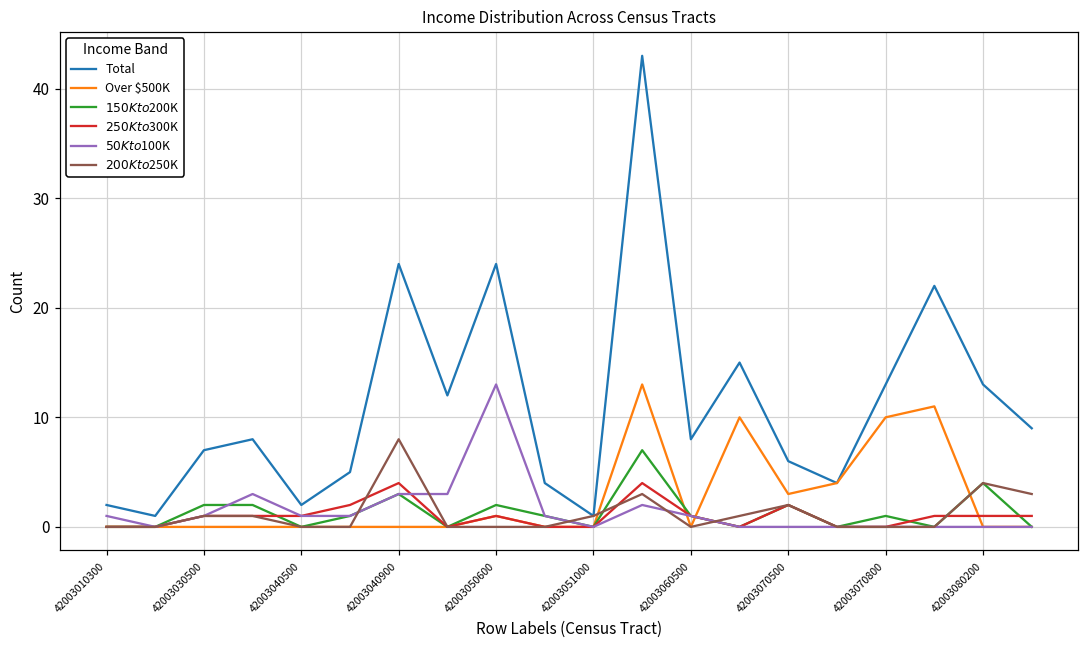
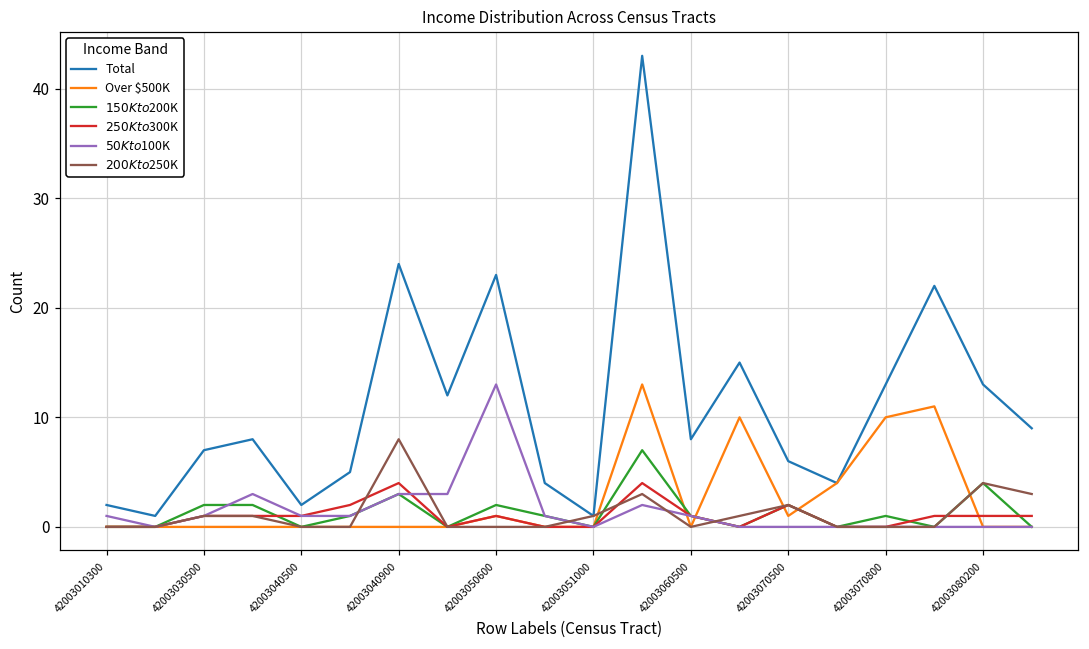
  {
    "Total": {
      "42003010300": 2,
      "42003030500": 7,
      "42003040500": 2,
      "42003040900": 24,
-     "42003050600": 24,
+     "42003050600": 23,
      "42003060500": 8,
      "42003070500": 6,
      "42003070800": 13,
      "42003080200": 13
    },
    "Over $500K": {
      "42003030500": 0,
      "42003040900": 0,
-     "42003070500": 3,
+     "42003070500": 1,
      "42003070800": 10
    }
  }
